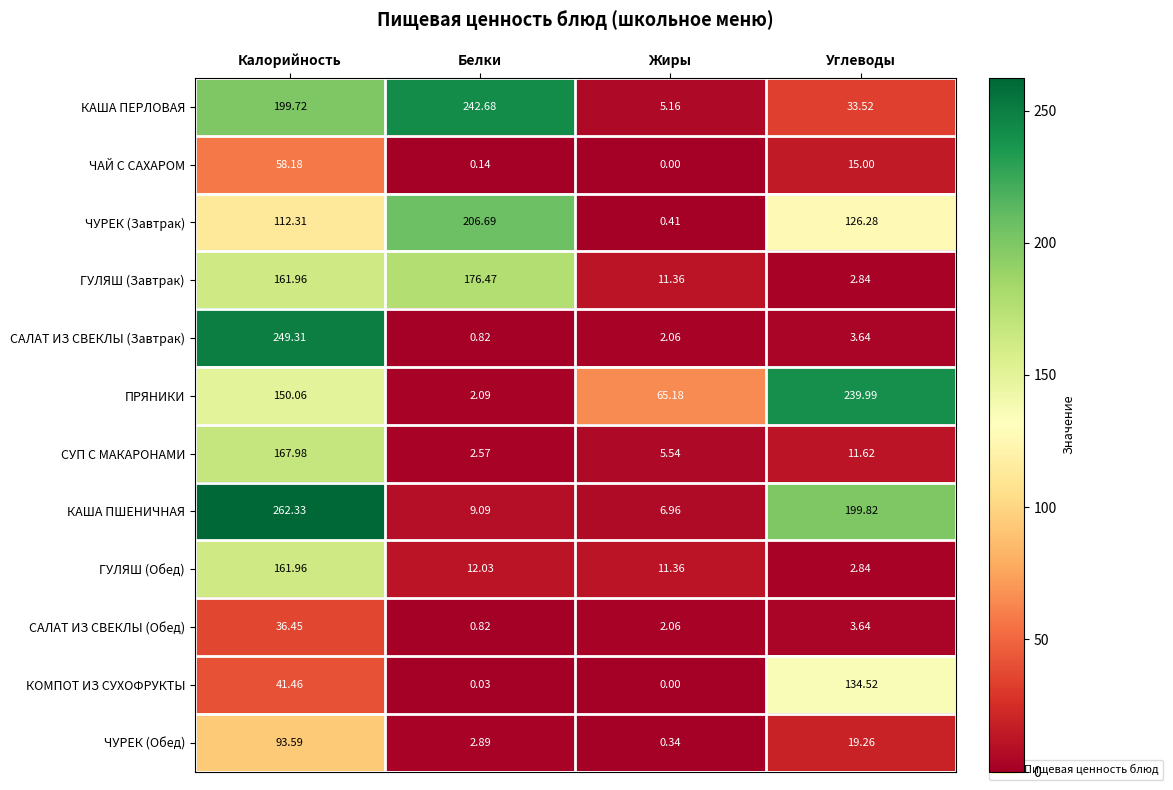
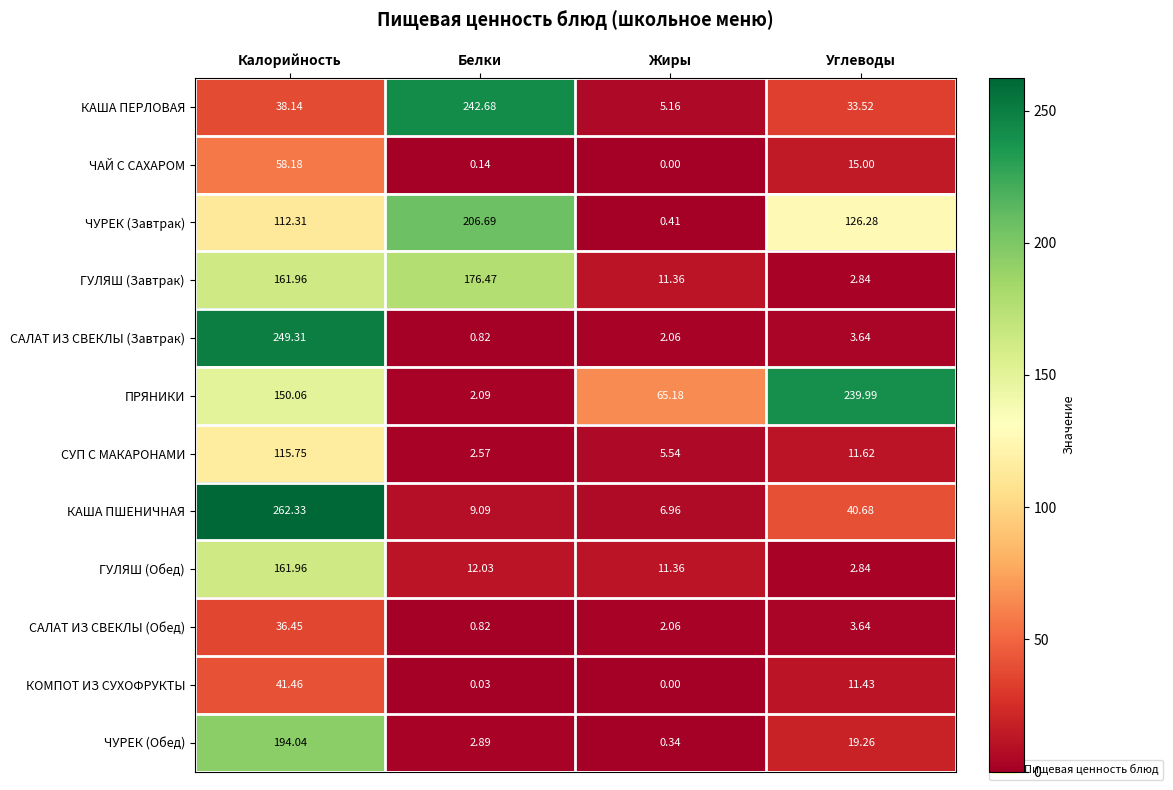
  {
    "КАША ПЕРЛОВАЯ": {
-     "Калорийность": 199.72,
+     "Калорийность": 38.14,
      "Белки": 242.68,
      "Жиры": 5.16,
      "Углеводы": 33.52
    },
    "ЧАЙ С САХАРОМ": {
      "Калорийность": 58.18,
      "Белки": 0.14,
      "Жиры": 0.00,
      "Углеводы": 15.00
    },
    "ЧУРЕК (Завтрак)": {
      "Калорийность": 112.31,
      "Белки": 206.69,
      "Жиры": 0.41,
      "Углеводы": 126.28
    },
    "ГУЛЯШ (Завтрак)": {
      "Калорийность": 161.96,
      "Белки": 176.47,
      "Жиры": 11.36,
      "Углеводы": 2.84
    },
    "САЛАТ ИЗ СВЕКЛЫ (Завтрак)": {
      "Калорийность": 249.31,
      "Белки": 0.82,
      "Жиры": 2.06,
      "Углеводы": 3.64
    },
    "ПРЯНИКИ": {
      "Калорийность": 150.06,
      "Белки": 2.09,
      "Жиры": 65.18,
      "Углеводы": 239.99
    },
    "СУП С МАКАРОНАМИ": {
-     "Калорийность": 167.98,
+     "Калорийность": 115.75,
      "Белки": 2.57,
      "Жиры": 5.54,
      "Углеводы": 11.62
    },
    "КАША ПШЕНИЧНАЯ": {
      "Калорийность": 262.33,
      "Белки": 9.09,
      "Жиры": 6.96,
-     "Углеводы": 199.82
+     "Углеводы": 40.68
    },
    "ГУЛЯШ (Обед)": {
      "Калорийность": 161.96,
      "Белки": 12.03,
      "Жиры": 11.36,
      "Углеводы": 2.84
    },
    "САЛАТ ИЗ СВЕКЛЫ (Обед)": {
      "Калорийность": 36.45,
      "Белки": 0.82,
      "Жиры": 2.06,
      "Углеводы": 3.64
    },
    "КОМПОТ ИЗ СУХОФРУКТЫ": {
      "Калорийность": 41.46,
      "Белки": 0.03,
      "Жиры": 0.00,
-     "Углеводы": 134.52
+     "Углеводы": 11.43
    },
    "ЧУРЕК (Обед)": {
-     "Калорийность": 93.59,
+     "Калорийность": 194.04,
      "Белки": 2.89,
      "Жиры": 0.34,
      "Углеводы": 19.26
    }
  }
